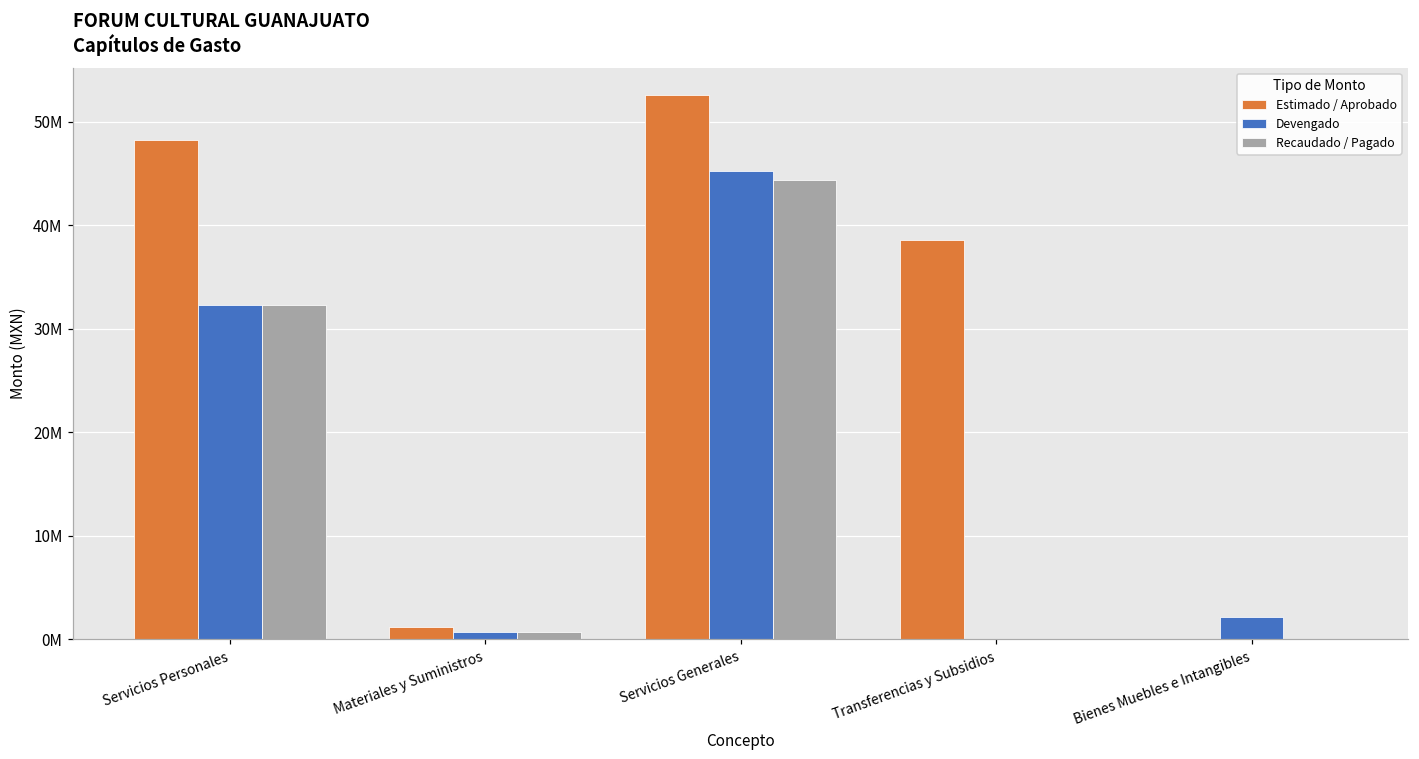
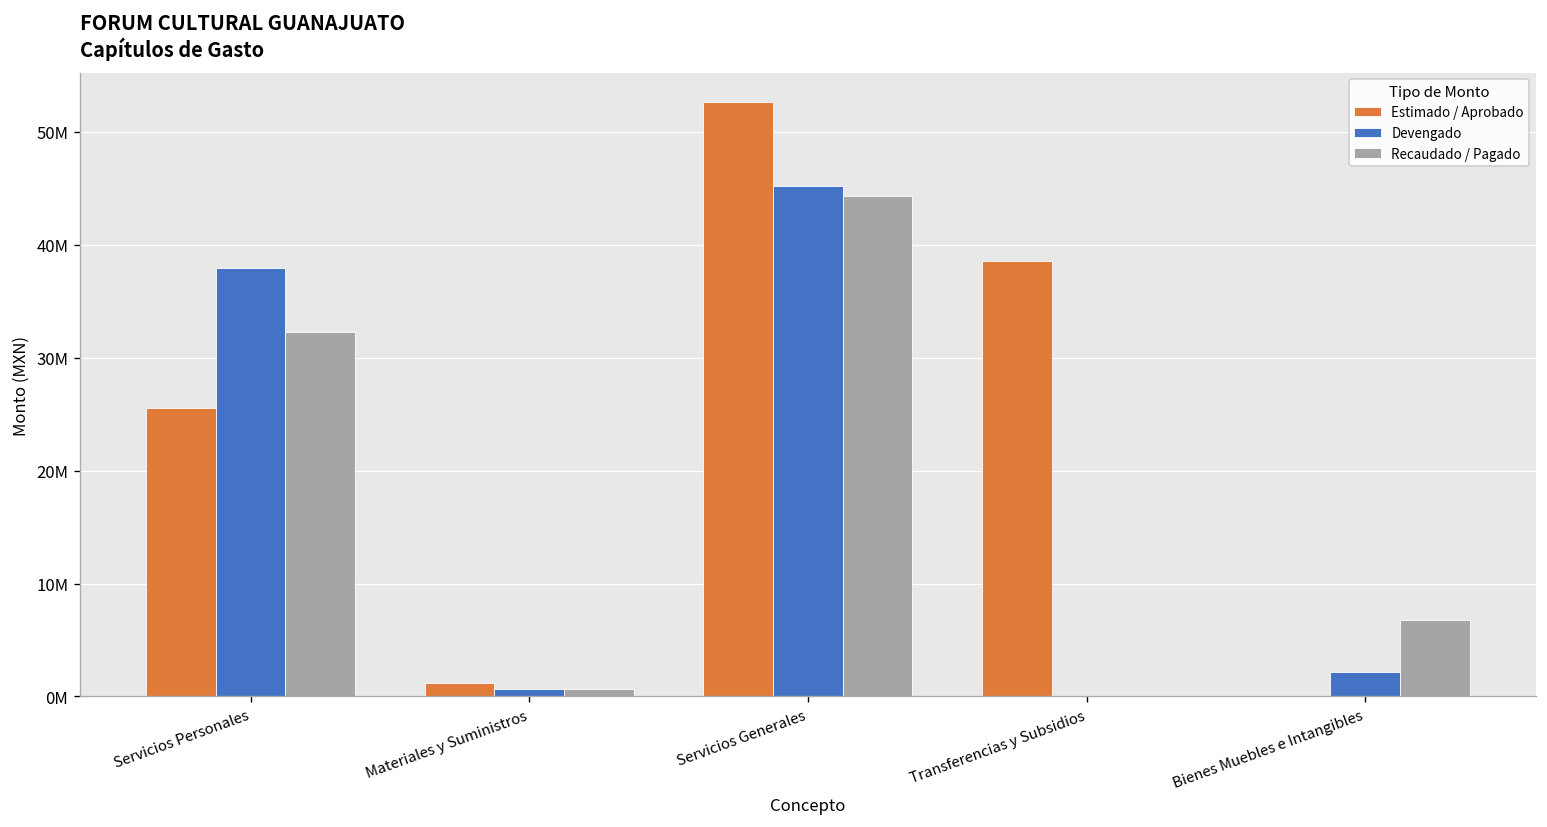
  {
    "Estimado / Aprobado": {
-     "Servicios Personales": 48000000,
+     "Servicios Personales": 26000000,
      "Materiales y Suministros": 1000000,
      "Servicios Generales": 53000000,
      "Transferencias y Subsidios": 39000000,
      "Bienes Muebles e Intangibles": 0
    },
    "Devengado": {
-     "Servicios Personales": 32000000,
+     "Servicios Personales": 38000000,
      "Materiales y Suministros": 1000000,
      "Servicios Generales": 45000000,
      "Bienes Muebles e Intangibles": 2000000
    },
    "Recaudado / Pagado": {
      "Servicios Personales": 32000000,
      "Materiales y Suministros": 1000000,
      "Servicios Generales": 44000000,
-     "Bienes Muebles e Intangibles": 0
+     "Bienes Muebles e Intangibles": 7000000
    }
  }
